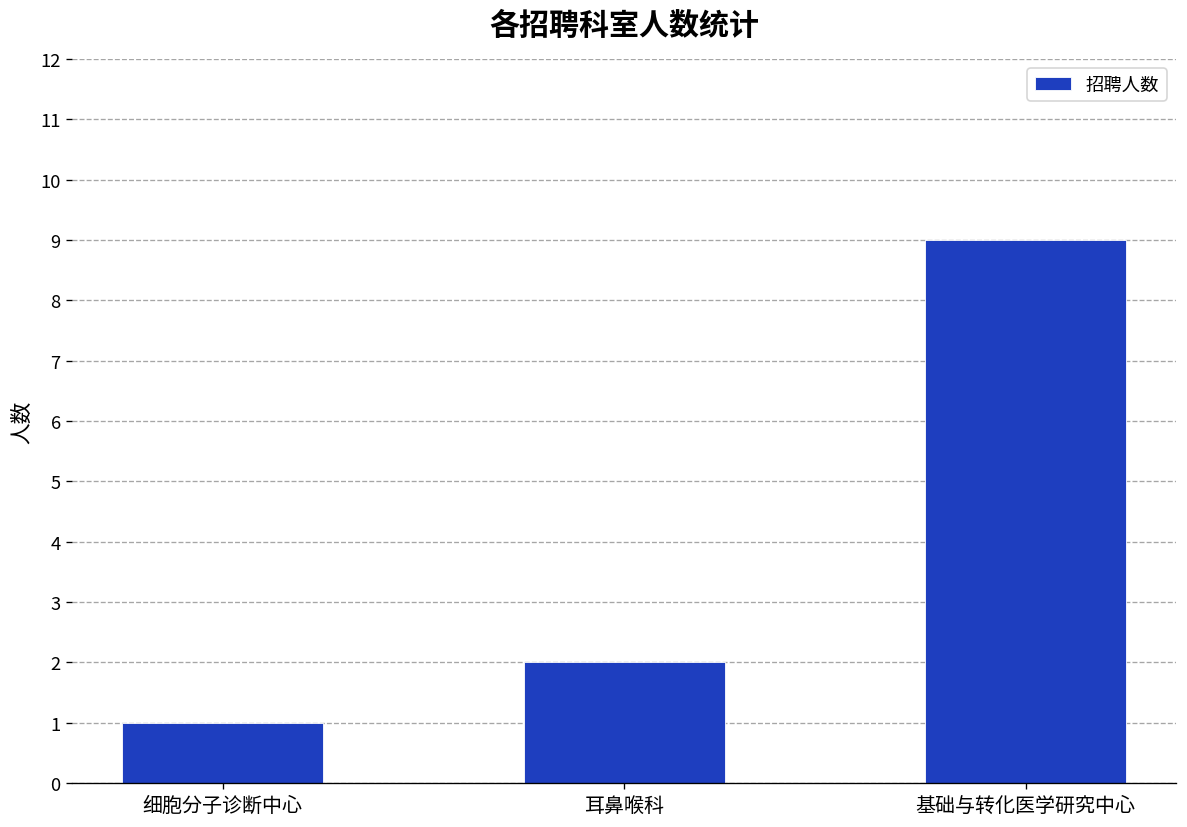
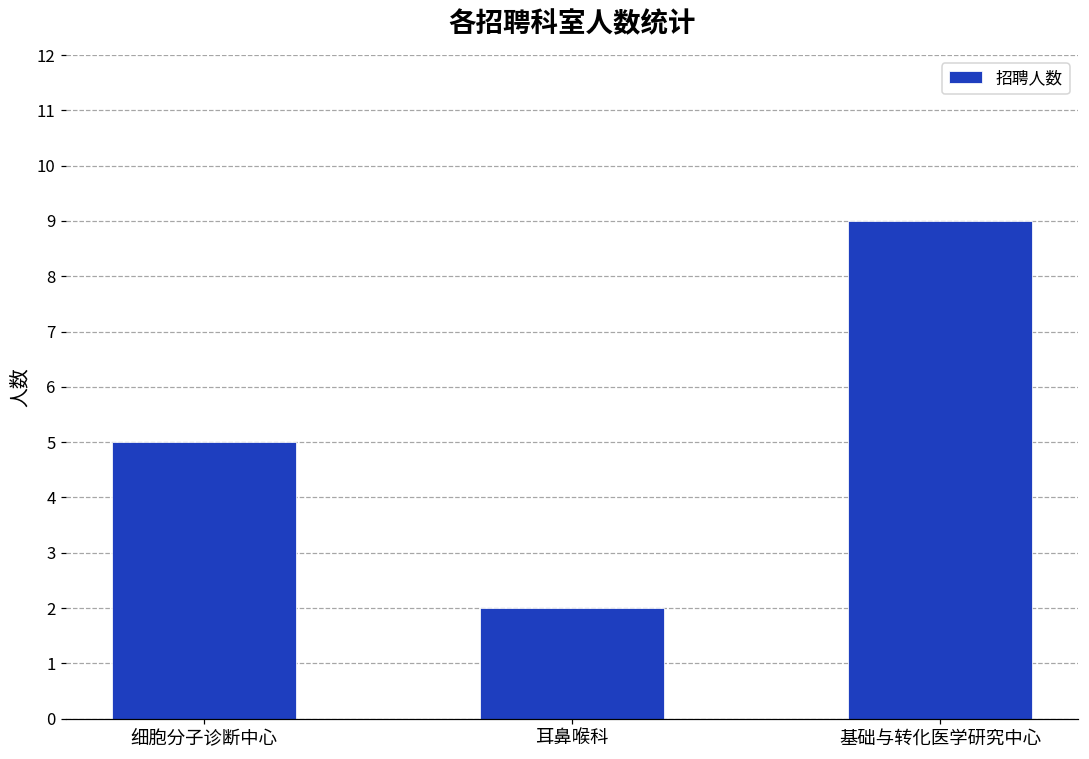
  {
-   "细胞分子诊断中心": 1,
+   "细胞分子诊断中心": 5,
    "耳鼻喉科": 2,
    "基础与转化医学研究中心": 9
  }
